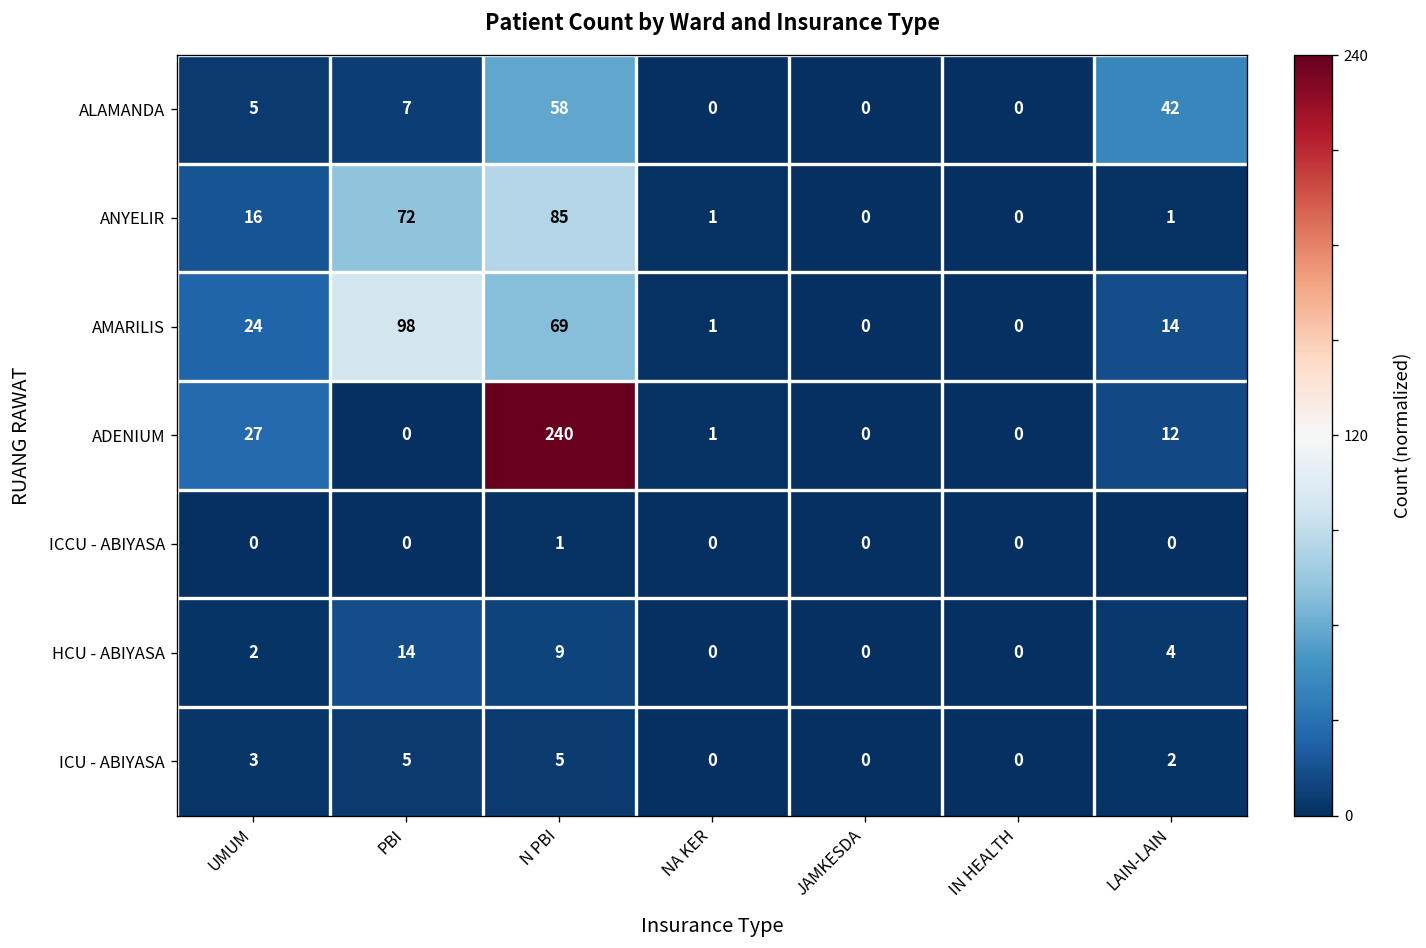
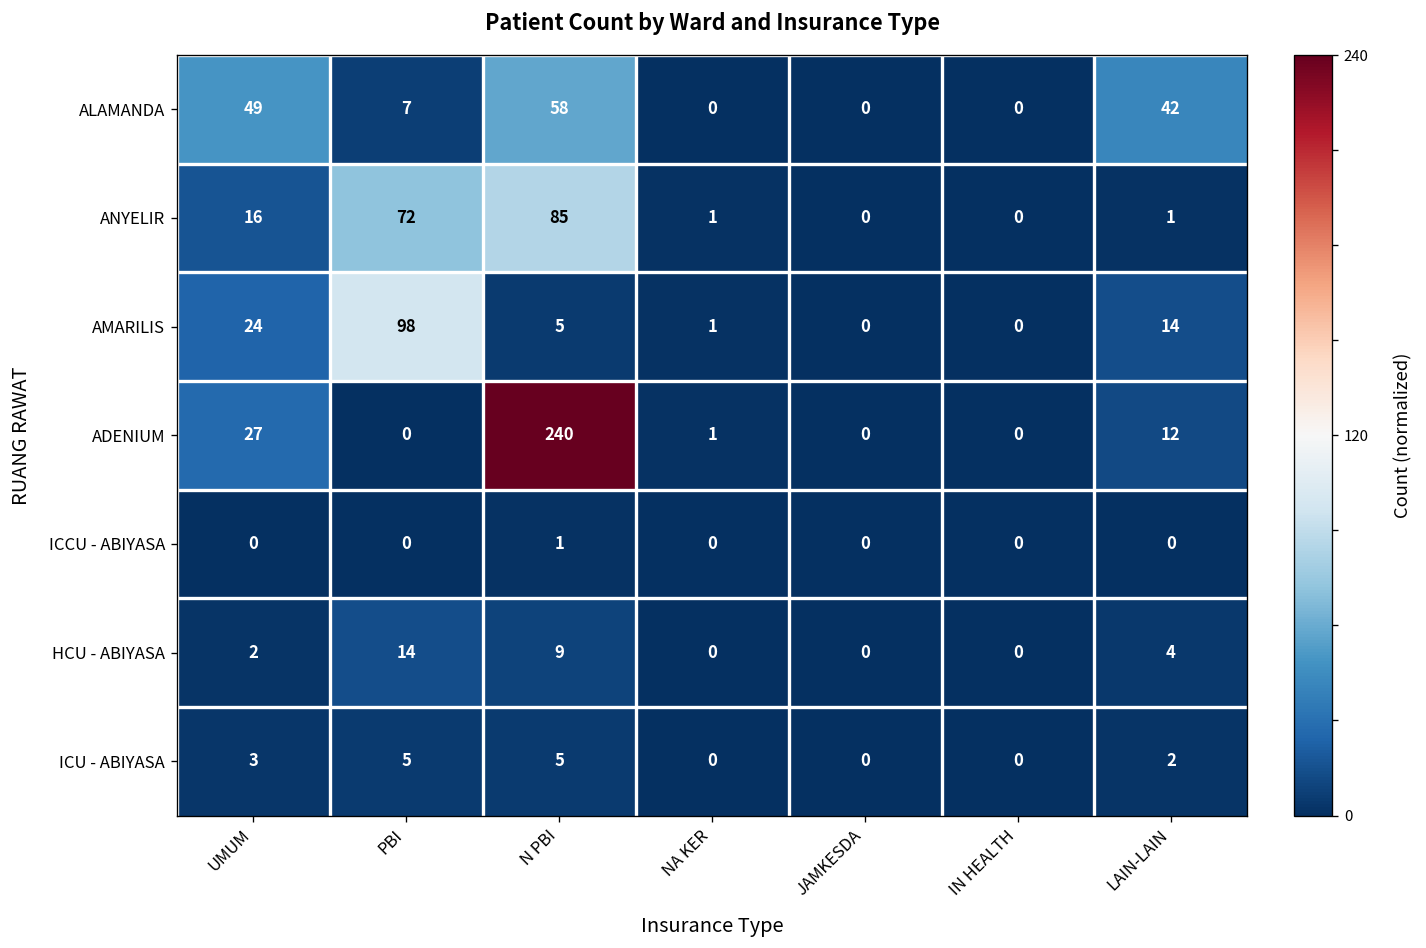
  {
    "ALAMANDA": {
-     "UMUM": 5,
+     "UMUM": 49,
      "PBI": 7,
      "N PBI": 58,
      "NA KER": 0,
      "JAMKESDA": 0,
      "IN HEALTH": 0,
      "LAIN-LAIN": 42
    },
    "ANYELIR": {
      "UMUM": 16,
      "PBI": 72,
      "N PBI": 85,
      "NA KER": 1,
      "JAMKESDA": 0,
      "IN HEALTH": 0,
      "LAIN-LAIN": 1
    },
    "AMARILIS": {
      "UMUM": 24,
      "PBI": 98,
-     "N PBI": 69,
+     "N PBI": 5,
      "NA KER": 1,
      "JAMKESDA": 0,
      "IN HEALTH": 0,
      "LAIN-LAIN": 14
    },
    "ADENIUM": {
      "UMUM": 27,
      "PBI": 0,
      "N PBI": 240,
      "NA KER": 1,
      "JAMKESDA": 0,
      "IN HEALTH": 0,
      "LAIN-LAIN": 12
    },
    "ICCU - ABIYASA": {
      "UMUM": 0,
      "PBI": 0,
      "N PBI": 1,
      "NA KER": 0,
      "JAMKESDA": 0,
      "IN HEALTH": 0,
      "LAIN-LAIN": 0
    },
    "HCU - ABIYASA": {
      "UMUM": 2,
      "PBI": 14,
      "N PBI": 9,
      "NA KER": 0,
      "JAMKESDA": 0,
      "IN HEALTH": 0,
      "LAIN-LAIN": 4
    },
    "ICU - ABIYASA": {
      "UMUM": 3,
      "PBI": 5,
      "N PBI": 5,
      "NA KER": 0,
      "JAMKESDA": 0,
      "IN HEALTH": 0,
      "LAIN-LAIN": 2
    }
  }
